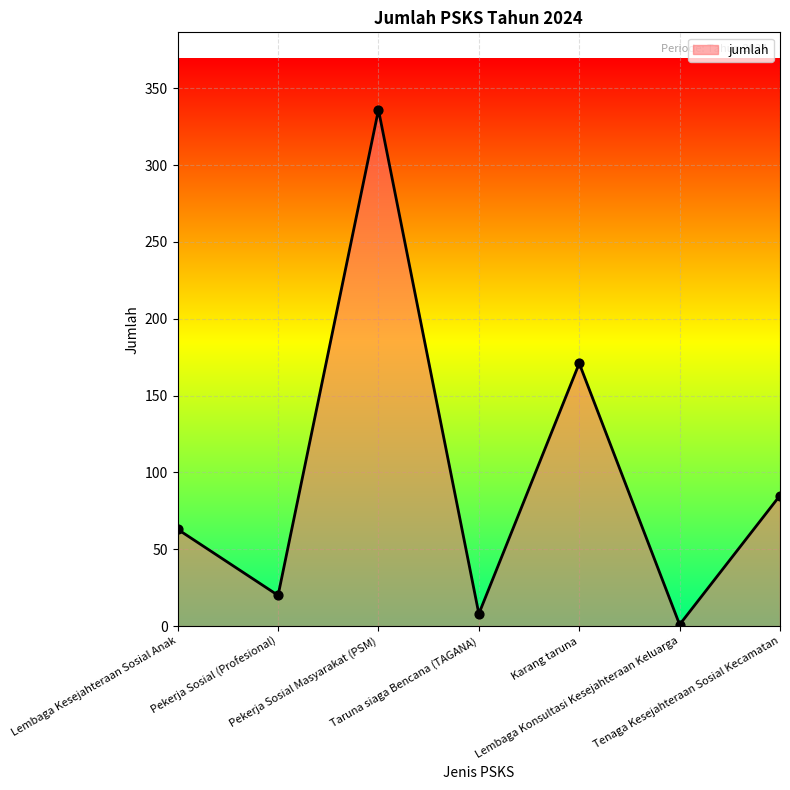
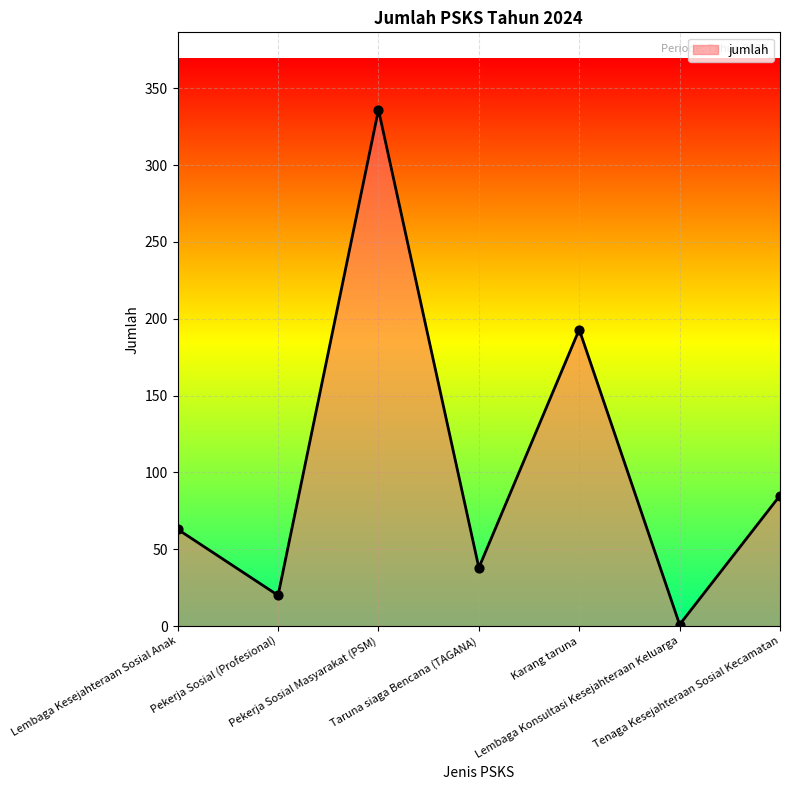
  {
    "Lembaga Kesejahteraan Sosial Anak": 63,
    "Pekerja Sosial (Profesional)": 20,
    "Pekerja Sosial Masyarakat (PSM)": 336,
-   "Taruna siaga Bencana (TAGANA)": 8,
-   "Karang taruna": 171,
+   "Taruna siaga Bencana (TAGANA)": 38,
+   "Karang taruna": 193,
    "Lembaga Konsultasi Kesejahteraan Keluarga": 1,
    "Tenaga Kesejahteraan Sosial Kecamatan": 85
  }
